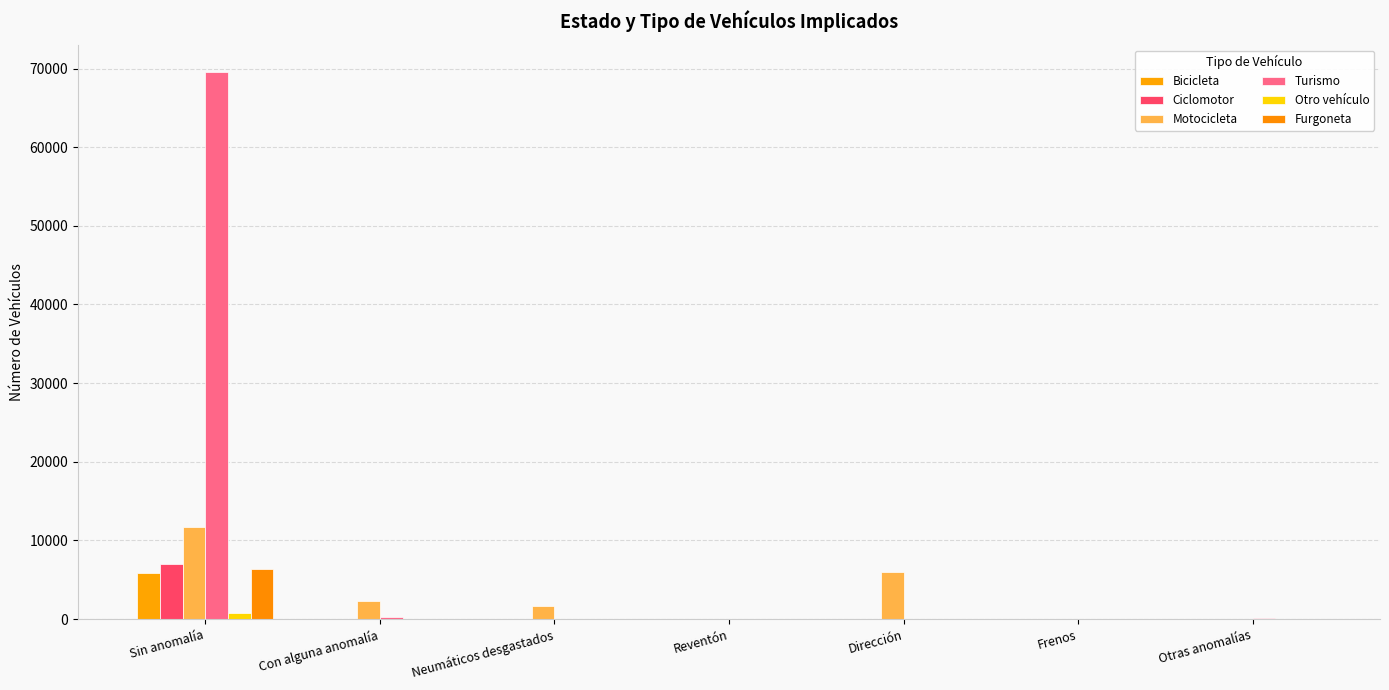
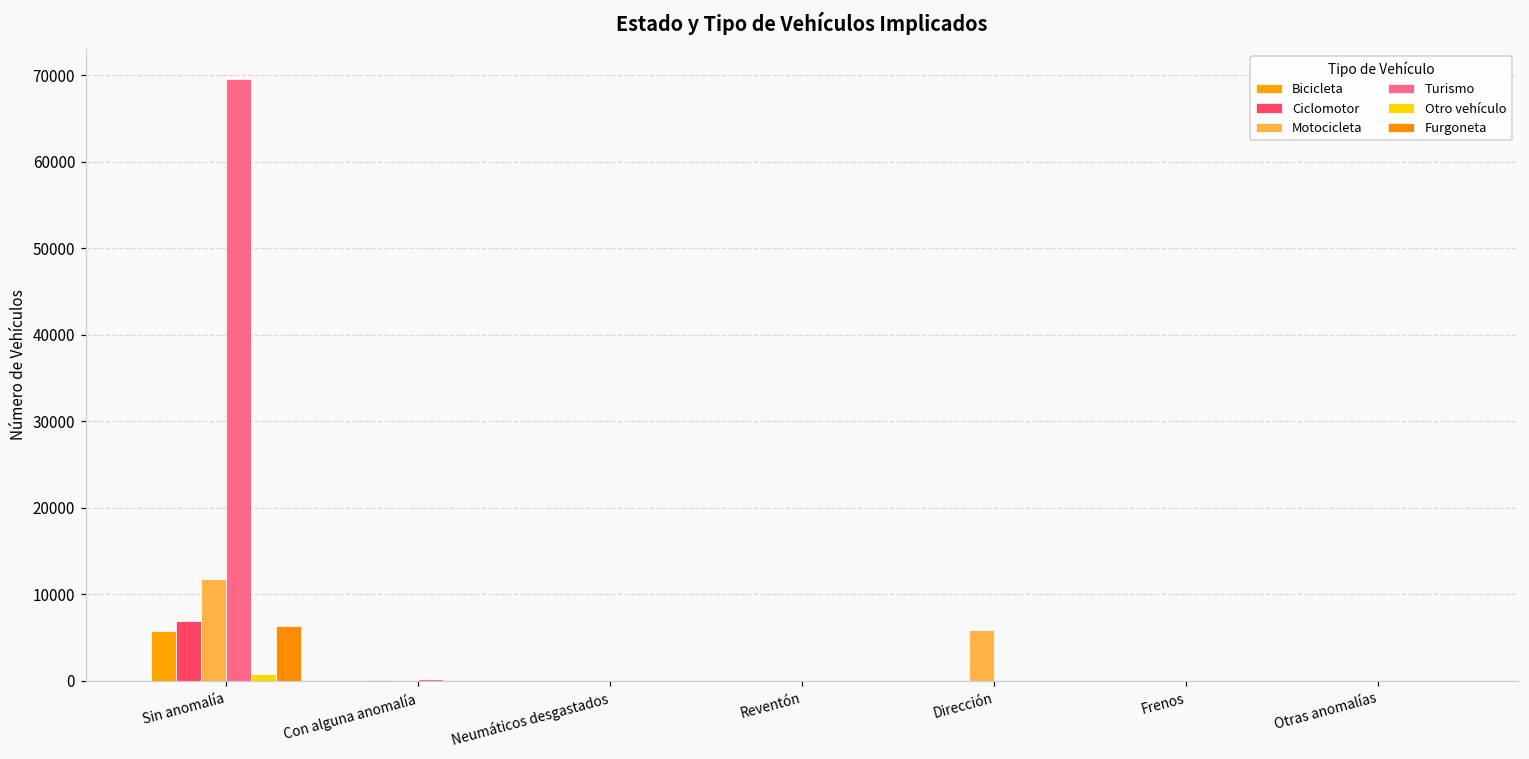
  {
    "Motocicleta": {
      "Sin anomalía": 12000,
-     "Con alguna anomalía": 2000,
-     "Neumáticos desgastados": 2000,
+     "Con alguna anomalía": 0,
+     "Neumáticos desgastados": 0,
      "Dirección": 6000
    }
  }
